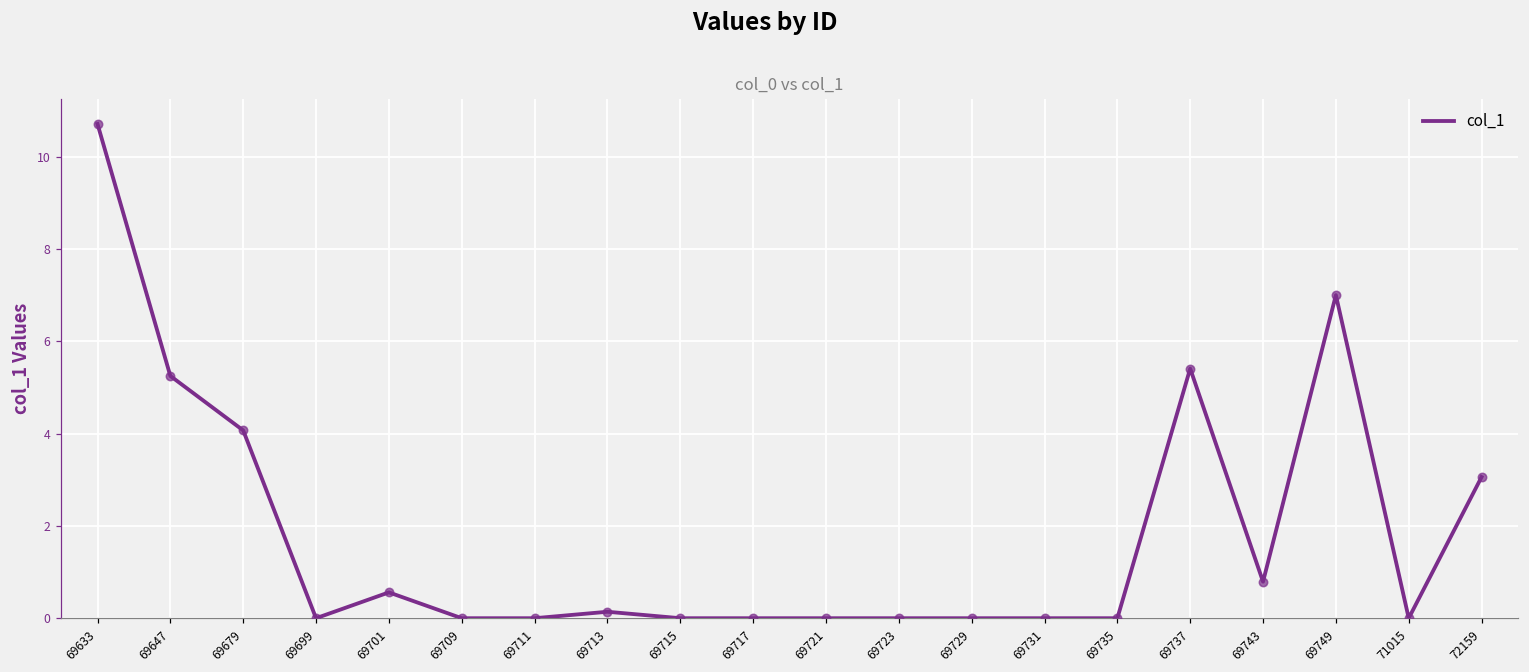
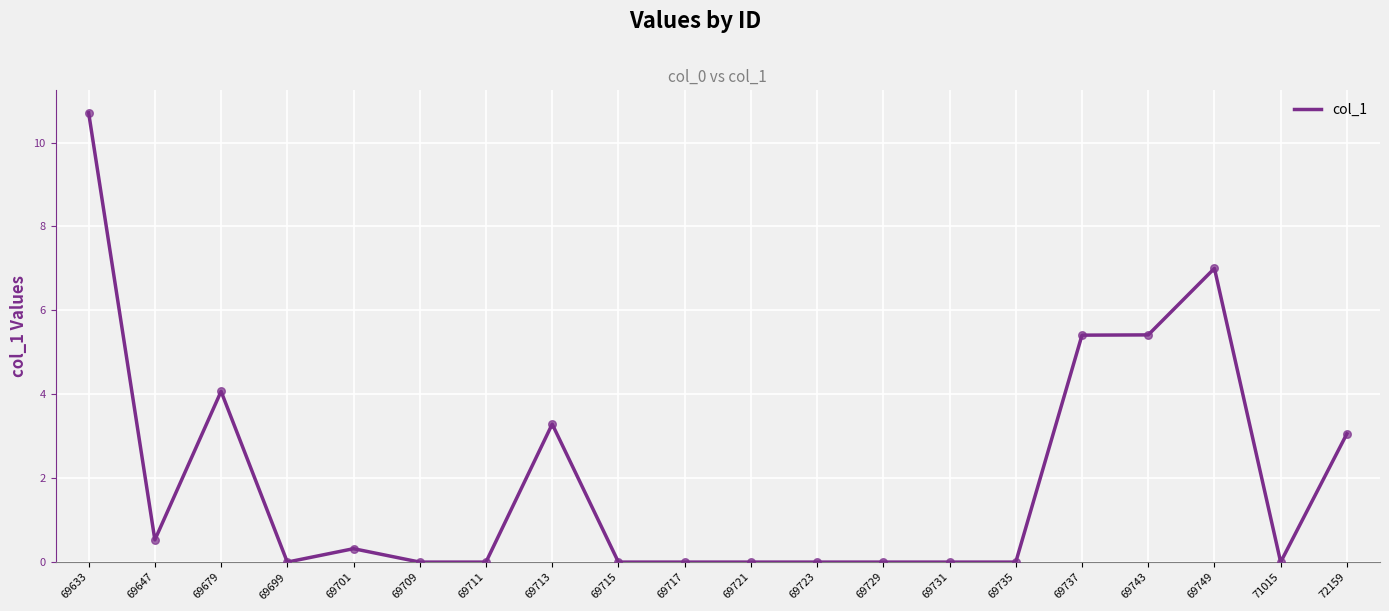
  {
    "69633": 10.7,
-   "69647": 5.3,
+   "69647": 0.5,
    "69679": 4.1,
    "69699": 0.0,
-   "69701": 0.6,
+   "69701": 0.3,
    "69709": 0.0,
    "69711": 0.0,
-   "69713": 0.1,
+   "69713": 3.3,
    "69715": 0.0,
    "69717": 0.0,
    "69721": 0.0,
    "69723": 0.0,
    "69729": 0.0,
    "69731": 0.0,
    "69735": 0.0,
    "69737": 5.4,
-   "69743": 0.8,
+   "69743": 5.4,
    "69749": 7.0,
    "71015": 0.0,
    "72159": 3.1
  }
